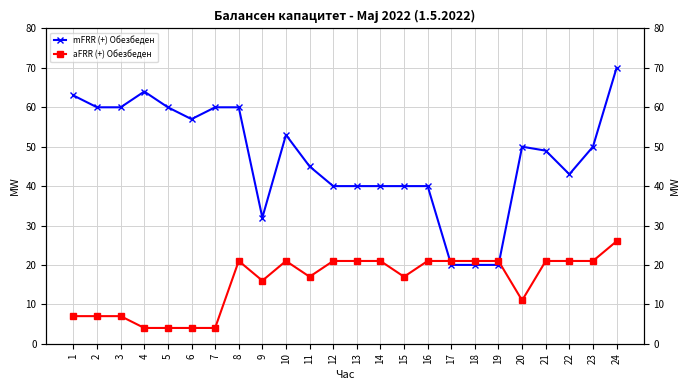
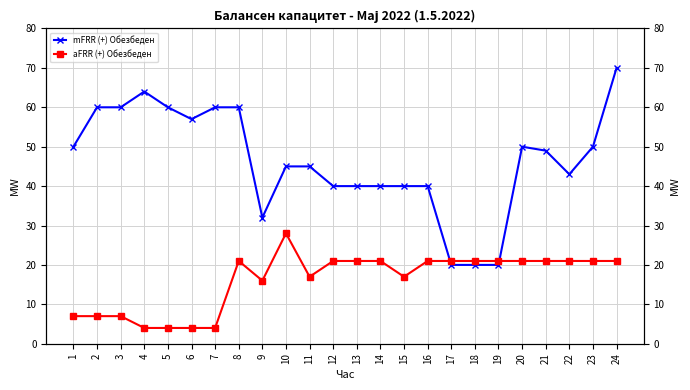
  {
    "mFRR (+) Обезбеден": {
-     "1": 63,
+     "1": 50,
      "2": 60,
      "3": 60,
      "4": 64,
      "5": 60,
      "6": 57,
      "7": 60,
      "8": 60,
      "9": 32,
-     "10": 53,
+     "10": 45,
      "11": 45,
      "12": 40,
      "13": 40,
      "14": 40,
      "15": 40,
      "16": 40,
      "17": 20,
      "18": 20,
      "19": 20,
      "20": 50,
      "21": 49,
      "22": 43,
      "23": 50,
      "24": 70
    },
    "aFRR (+) Обезбеден": {
      "1": 7,
      "2": 7,
      "3": 7,
      "4": 4,
      "5": 4,
      "6": 4,
      "7": 4,
      "8": 21,
      "9": 16,
-     "10": 21,
+     "10": 28,
      "11": 17,
      "12": 21,
      "13": 21,
      "14": 21,
      "15": 17,
      "16": 21,
      "17": 21,
      "18": 21,
      "19": 21,
-     "20": 11,
+     "20": 21,
      "21": 21,
      "22": 21,
      "23": 21,
-     "24": 26
+     "24": 21
    }
  }
